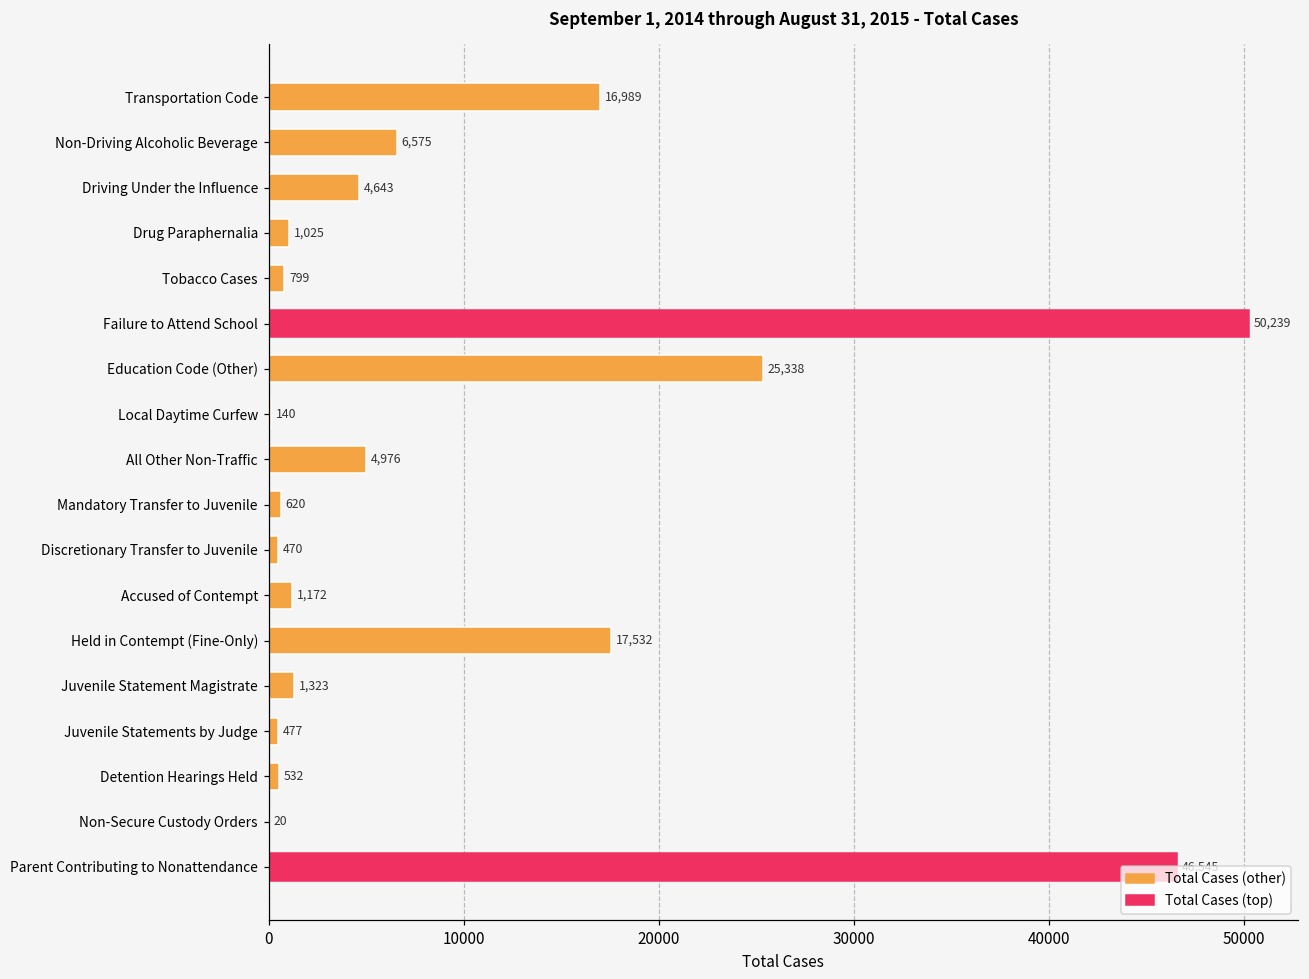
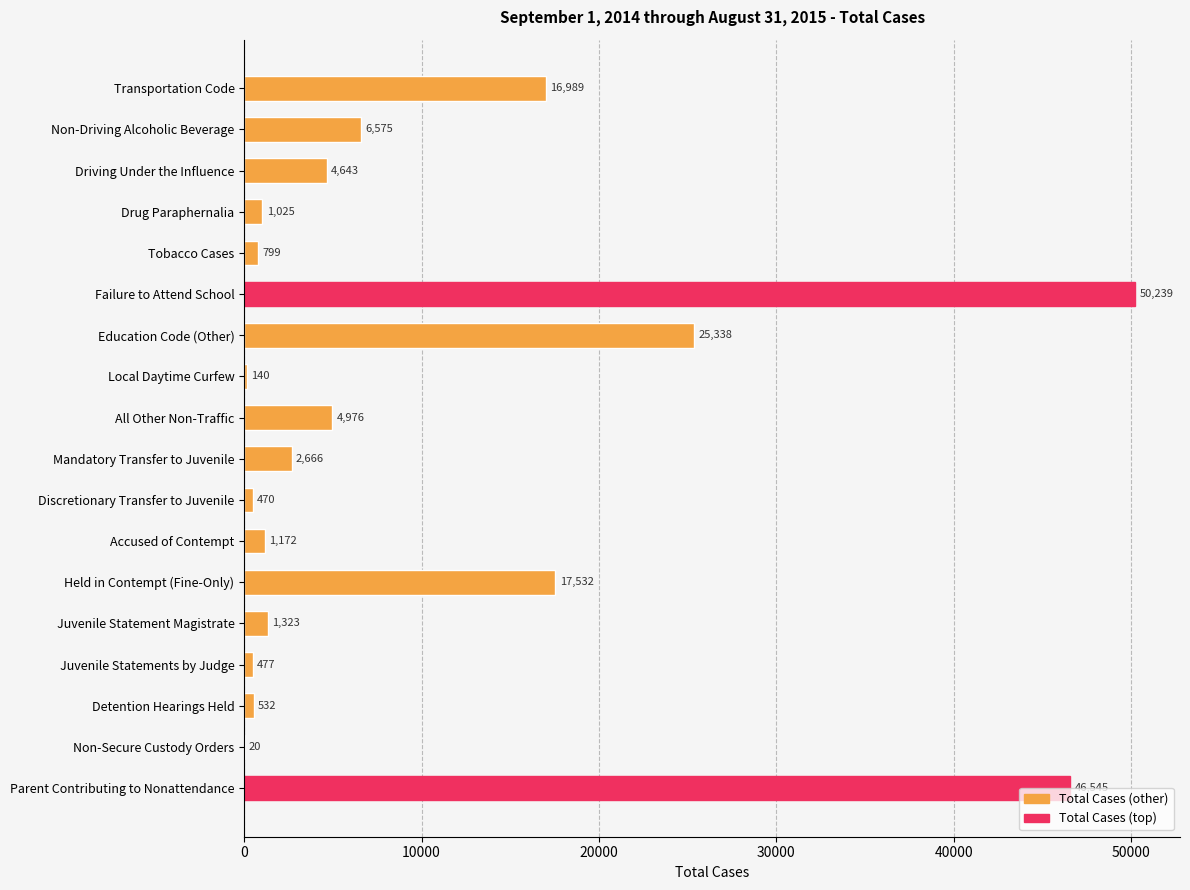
  {
    "Transportation Code": "16,989",
    "Non-Driving Alcoholic Beverage": "6,575",
    "Driving Under the Influence": "4,643",
    "Drug Paraphernalia": "1,025",
    "Tobacco Cases": "799",
    "Failure to Attend School": "50,239",
    "Education Code (Other)": "25,338",
    "Local Daytime Curfew": "140",
    "All Other Non-Traffic": "4,976",
-   "Mandatory Transfer to Juvenile": "620",
+   "Mandatory Transfer to Juvenile": "2,666",
    "Discretionary Transfer to Juvenile": "470",
    "Accused of Contempt": "1,172",
    "Held in Contempt (Fine-Only)": "17,532",
    "Juvenile Statement Magistrate": "1,323",
    "Juvenile Statements by Judge": "477",
    "Detention Hearings Held": "532",
    "Non-Secure Custody Orders": "20"
  }
